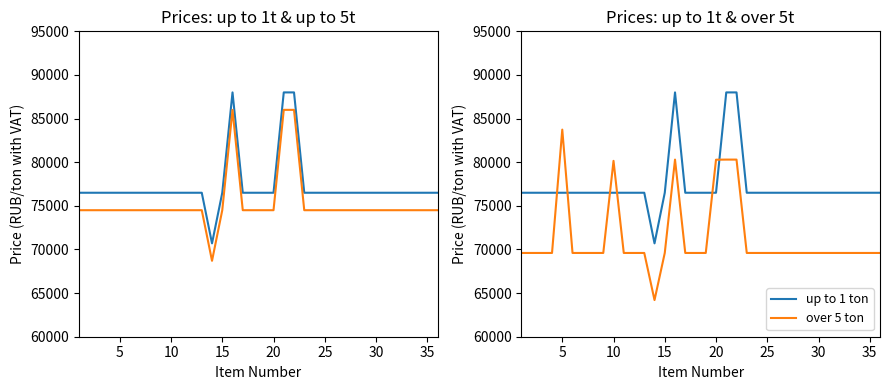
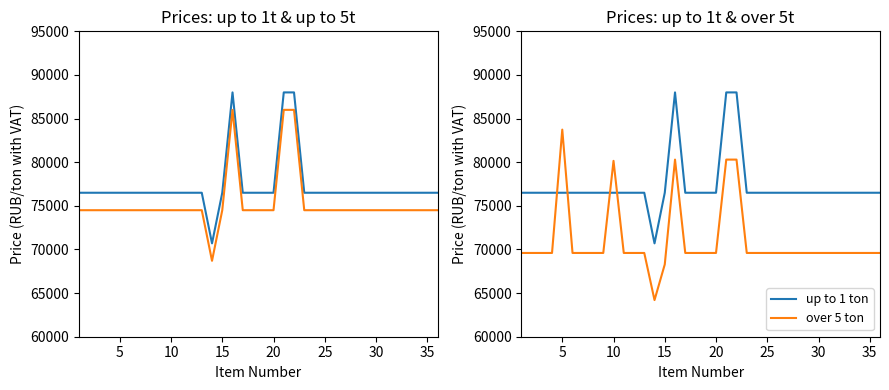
  {
    "Prices: up to 1t & over 5t": {
      "up to 1 ton": {
        "5": 77000,
        "10": 77000,
        "15": 77000,
        "20": 77000,
        "25": 77000,
        "30": 77000,
        "35": 77000
      },
      "over 5 ton": {
        "5": 84000,
        "10": 80000,
-       "15": 70000,
-       "20": 80000,
+       "15": 68000,
+       "20": 70000,
        "25": 70000,
        "30": 70000,
        "35": 70000
      }
    }
  }
